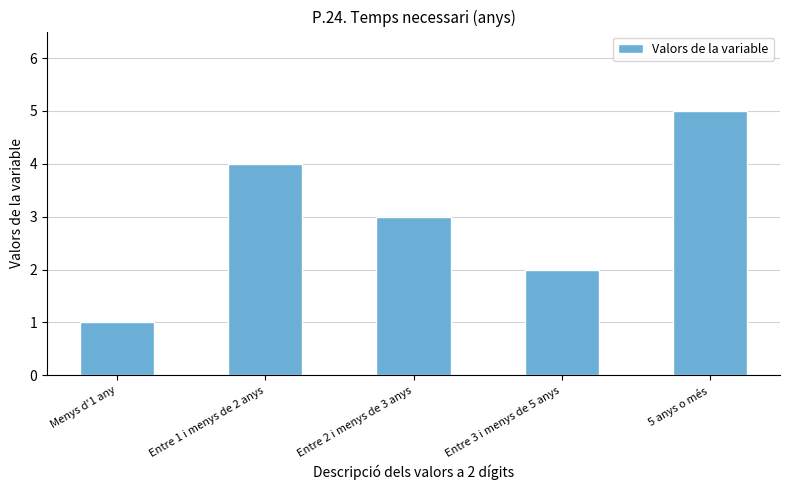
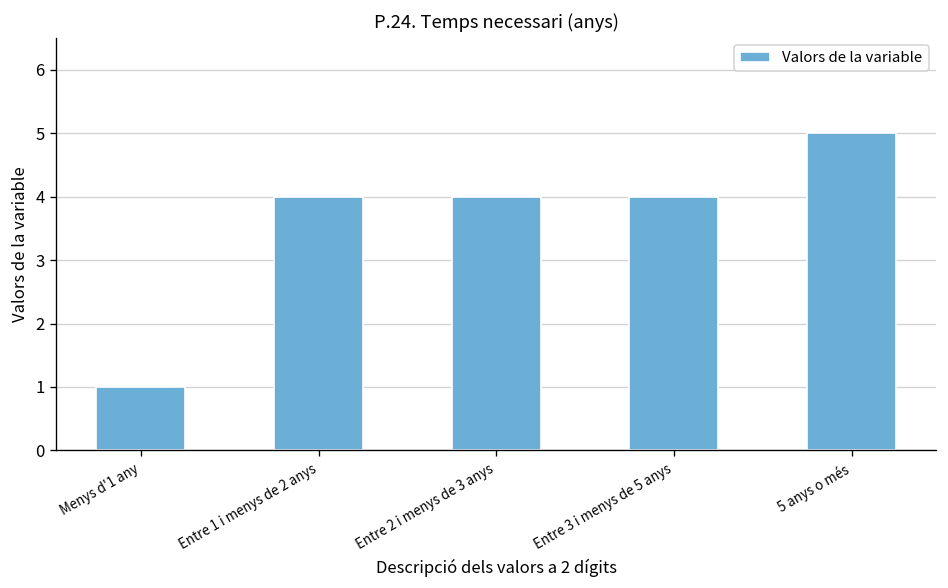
  {
    "Menys d'1 any": 1,
    "Entre 1 i menys de 2 anys": 4,
-   "Entre 2 i menys de 3 anys": 3,
-   "Entre 3 i menys de 5 anys": 2,
+   "Entre 2 i menys de 3 anys": 4,
+   "Entre 3 i menys de 5 anys": 4,
    "5 anys o més": 5
  }
